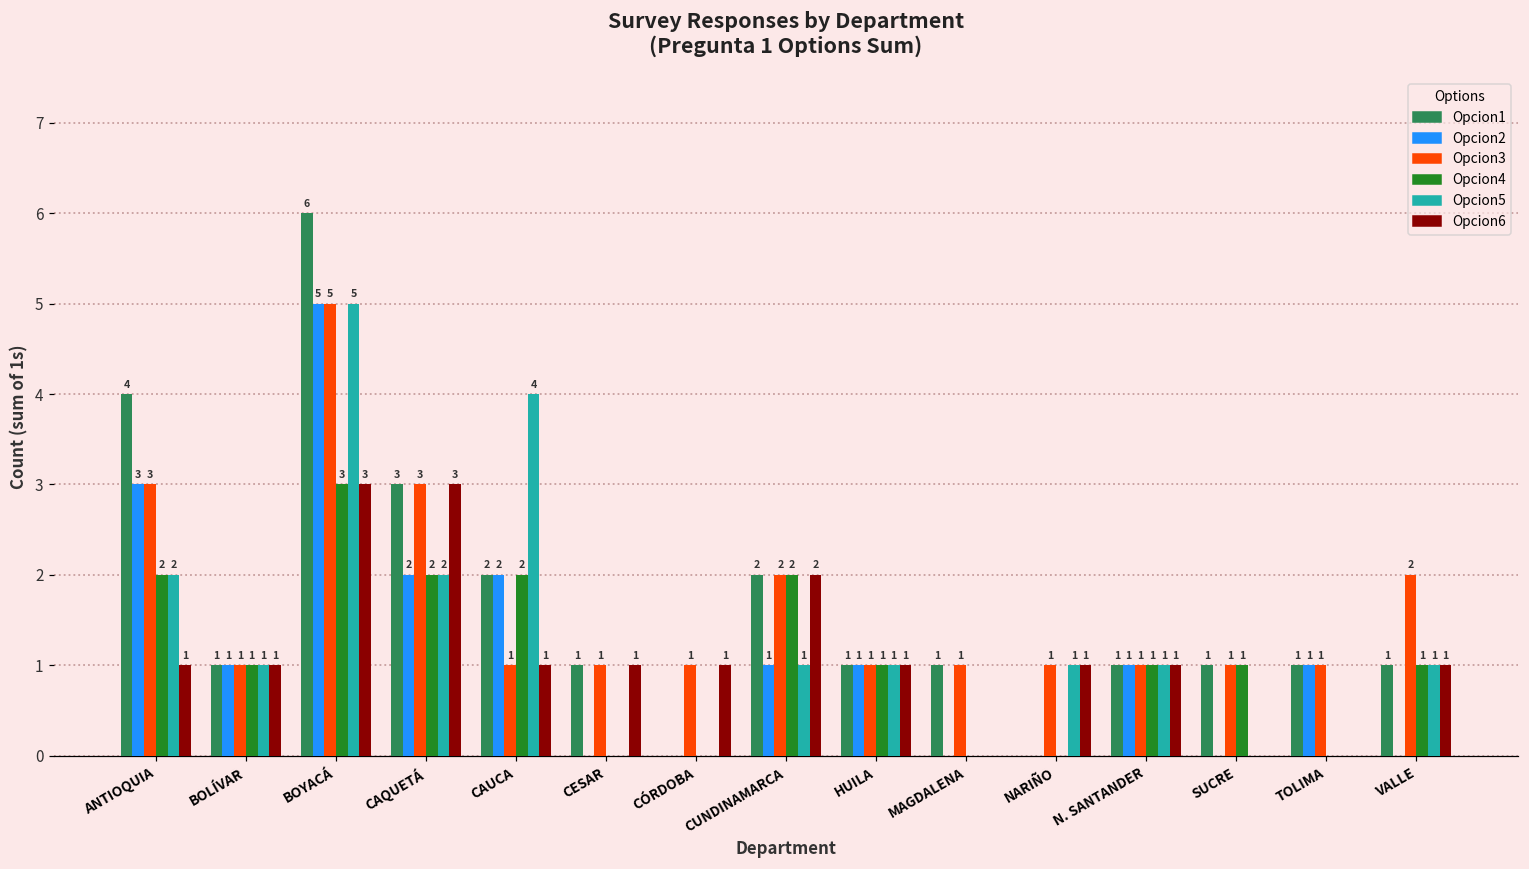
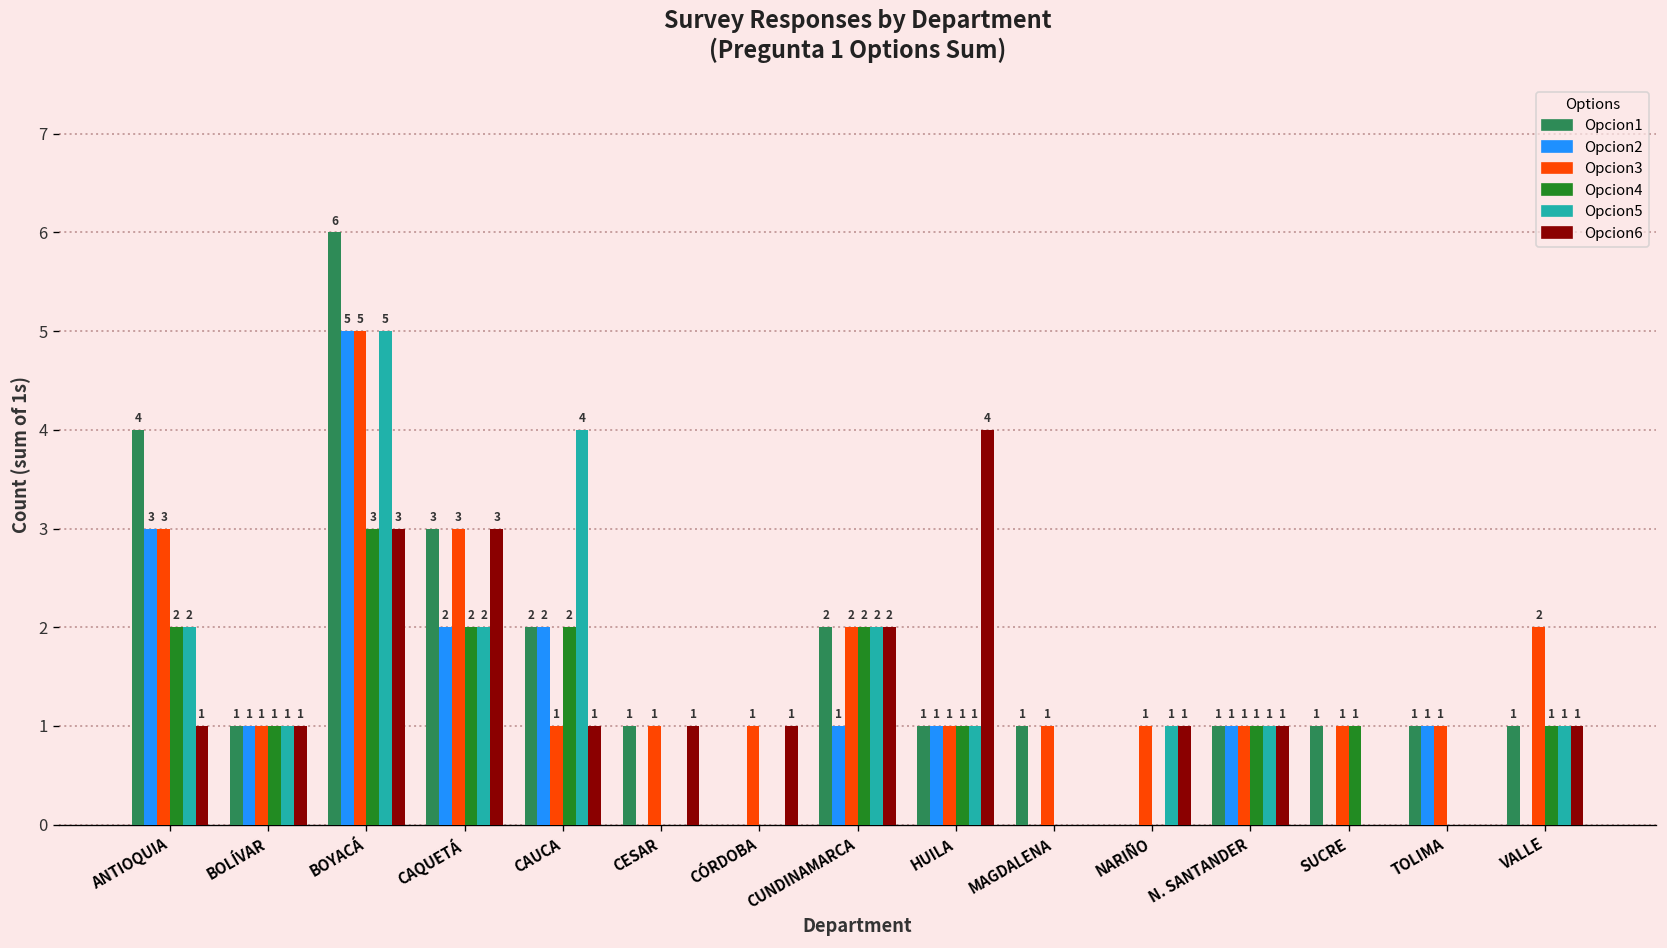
  {
    "Opcion2": {
      "ANTIOQUIA": 3,
      "BOLÍVAR": 1,
      "BOYACÁ": 5,
      "CAQUETÁ": 2,
      "CAUCA": 2,
      "CUNDINAMARCA": 1,
      "HUILA": 1,
      "N. SANTANDER": 1,
      "TOLIMA": 1
    },
    "Opcion3": {
      "ANTIOQUIA": 3,
      "BOLÍVAR": 1,
      "BOYACÁ": 5,
      "CAQUETÁ": 3,
      "CAUCA": 1,
      "CESAR": 1,
      "CÓRDOBA": 1,
      "CUNDINAMARCA": 2,
      "HUILA": 1,
      "MAGDALENA": 1,
      "NARIÑO": 1,
      "N. SANTANDER": 1,
      "SUCRE": 1,
      "TOLIMA": 1,
      "VALLE": 2
    },
    "Opcion5": {
      "ANTIOQUIA": 2,
      "BOLÍVAR": 1,
      "BOYACÁ": 5,
      "CAQUETÁ": 2,
      "CAUCA": 4,
-     "CUNDINAMARCA": 1,
+     "CUNDINAMARCA": 2,
      "HUILA": 1,
      "NARIÑO": 1,
      "N. SANTANDER": 1,
      "VALLE": 1
    },
    "Opcion6": {
      "ANTIOQUIA": 1,
      "BOLÍVAR": 1,
      "BOYACÁ": 3,
      "CAQUETÁ": 3,
      "CAUCA": 1,
      "CESAR": 1,
      "CÓRDOBA": 1,
      "CUNDINAMARCA": 2,
-     "HUILA": 1,
+     "HUILA": 4,
      "NARIÑO": 1,
      "N. SANTANDER": 1,
      "VALLE": 1
    }
  }
